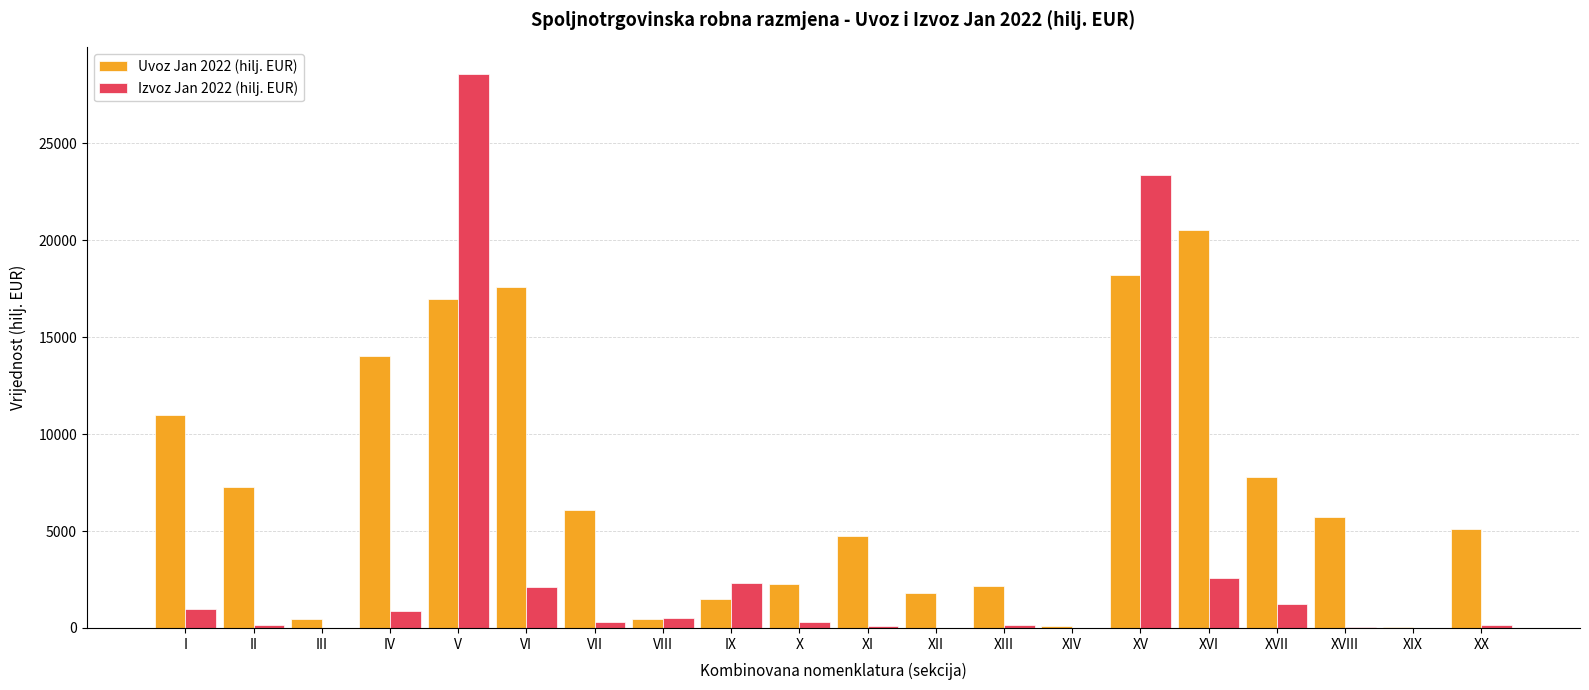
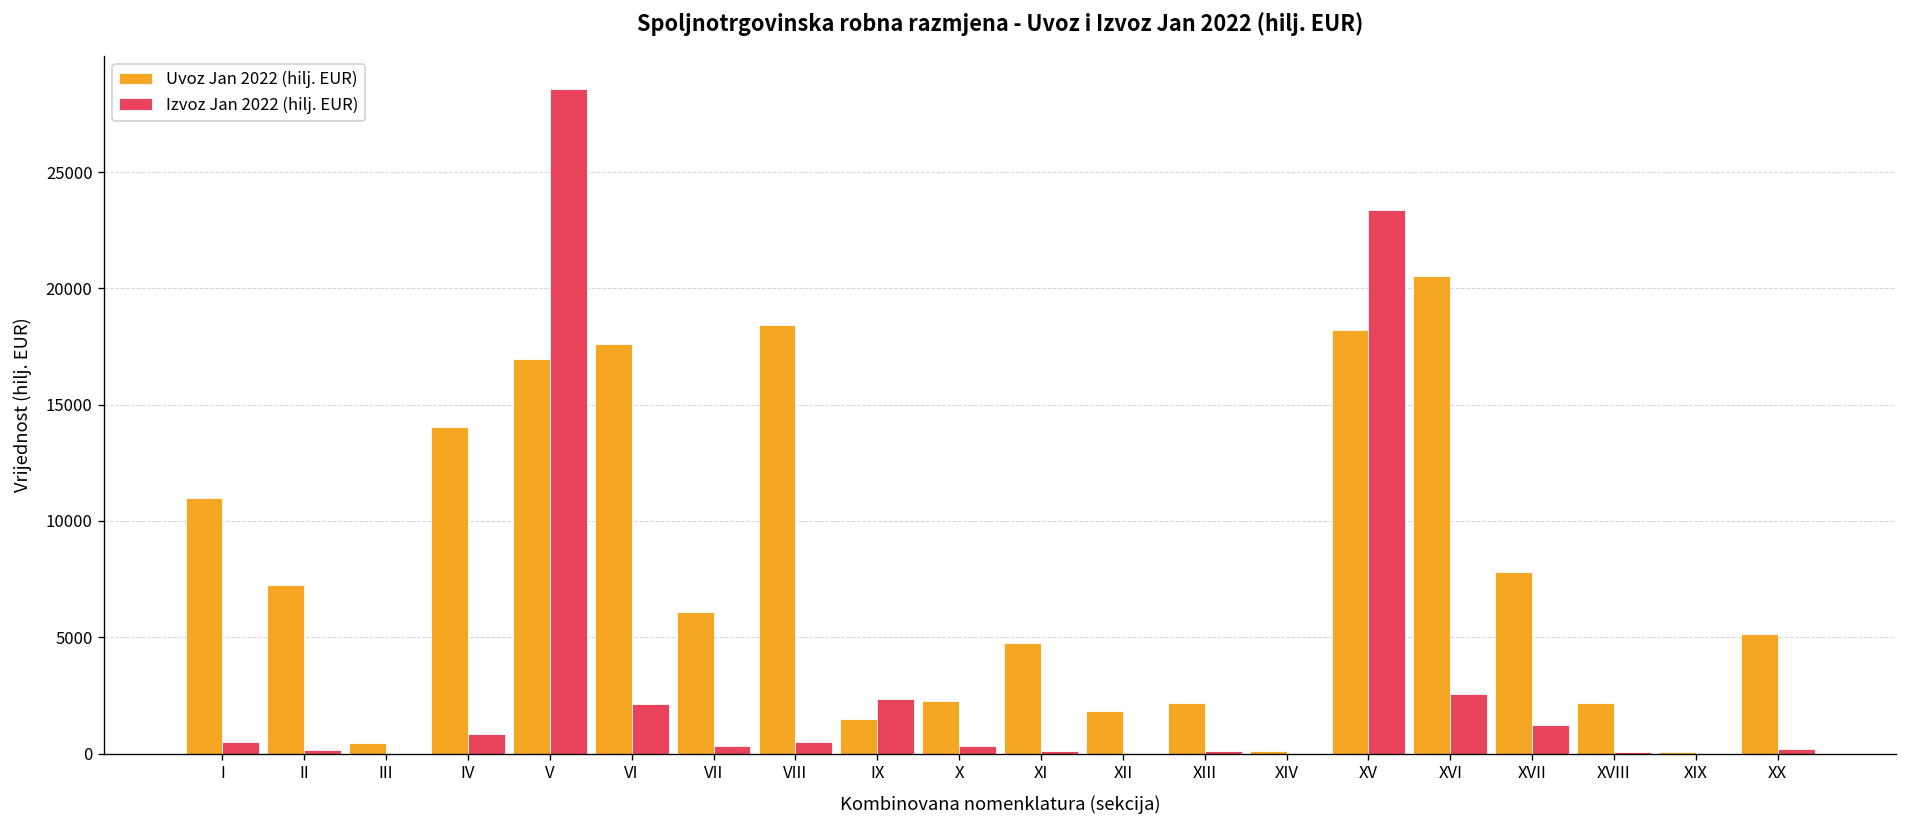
  {
    "Uvoz Jan 2022 (hilj. EUR)": {
      "I": 11000,
      "II": 7300,
      "III": 400,
      "IV": 14000,
      "V": 17000,
      "VI": 17600,
      "VII": 6100,
-     "VIII": 400,
+     "VIII": 18400,
      "IX": 1500,
      "X": 2300,
      "XI": 4800,
      "XII": 1800,
      "XIII": 2200,
      "XV": 18200,
      "XVI": 20500,
      "XVII": 7800,
-     "XVIII": 5700,
+     "XVIII": 2200,
      "XX": 5100
    },
    "Izvoz Jan 2022 (hilj. EUR)": {
-     "I": 1000,
+     "I": 500,
      "II": 200,
      "IV": 900,
      "V": 28600,
      "VI": 2100,
      "VII": 300,
      "VIII": 500,
      "IX": 2300,
      "X": 300,
      "XV": 23400,
      "XVI": 2600,
      "XVII": 1200,
      "XX": 200
    }
  }
